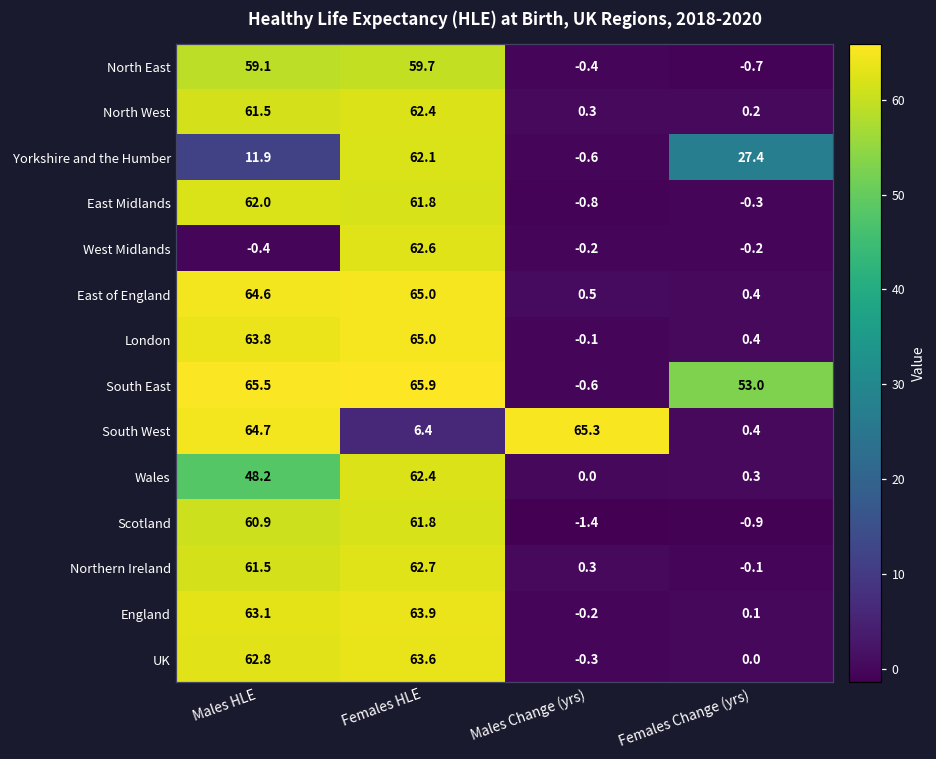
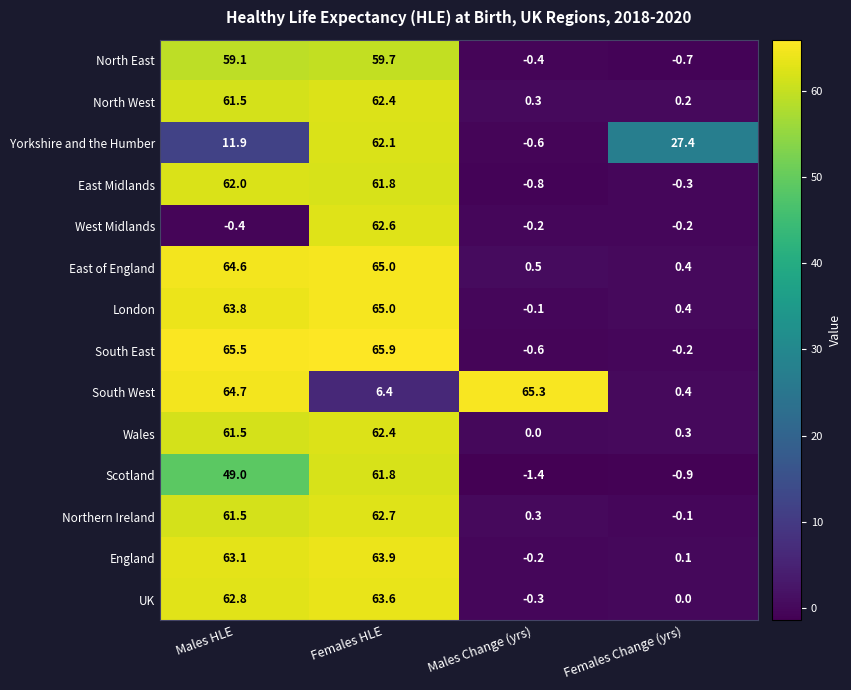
  {
    "North East": {
      "Males HLE": 59.1,
      "Females HLE": 59.7,
      "Males Change (yrs)": -0.4,
      "Females Change (yrs)": -0.7
    },
    "North West": {
      "Males HLE": 61.5,
      "Females HLE": 62.4,
      "Males Change (yrs)": 0.3,
      "Females Change (yrs)": 0.2
    },
    "Yorkshire and the Humber": {
      "Males HLE": 11.9,
      "Females HLE": 62.1,
      "Males Change (yrs)": -0.6,
      "Females Change (yrs)": 27.4
    },
    "East Midlands": {
      "Males HLE": 62.0,
      "Females HLE": 61.8,
      "Males Change (yrs)": -0.8,
      "Females Change (yrs)": -0.3
    },
    "West Midlands": {
      "Males HLE": -0.4,
      "Females HLE": 62.6,
      "Males Change (yrs)": -0.2,
      "Females Change (yrs)": -0.2
    },
    "East of England": {
      "Males HLE": 64.6,
      "Females HLE": 65.0,
      "Males Change (yrs)": 0.5,
      "Females Change (yrs)": 0.4
    },
    "London": {
      "Males HLE": 63.8,
      "Females HLE": 65.0,
      "Males Change (yrs)": -0.1,
      "Females Change (yrs)": 0.4
    },
    "South East": {
      "Males HLE": 65.5,
      "Females HLE": 65.9,
      "Males Change (yrs)": -0.6,
-     "Females Change (yrs)": 53.0
+     "Females Change (yrs)": -0.2
    },
    "South West": {
      "Males HLE": 64.7,
      "Females HLE": 6.4,
      "Males Change (yrs)": 65.3,
      "Females Change (yrs)": 0.4
    },
    "Wales": {
-     "Males HLE": 48.2,
+     "Males HLE": 61.5,
      "Females HLE": 62.4,
      "Males Change (yrs)": 0.0,
      "Females Change (yrs)": 0.3
    },
    "Scotland": {
-     "Males HLE": 60.9,
+     "Males HLE": 49.0,
      "Females HLE": 61.8,
      "Males Change (yrs)": -1.4,
      "Females Change (yrs)": -0.9
    },
    "Northern Ireland": {
      "Males HLE": 61.5,
      "Females HLE": 62.7,
      "Males Change (yrs)": 0.3,
      "Females Change (yrs)": -0.1
    },
    "England": {
      "Males HLE": 63.1,
      "Females HLE": 63.9,
      "Males Change (yrs)": -0.2,
      "Females Change (yrs)": 0.1
    },
    "UK": {
      "Males HLE": 62.8,
      "Females HLE": 63.6,
      "Males Change (yrs)": -0.3,
      "Females Change (yrs)": 0.0
    }
  }
